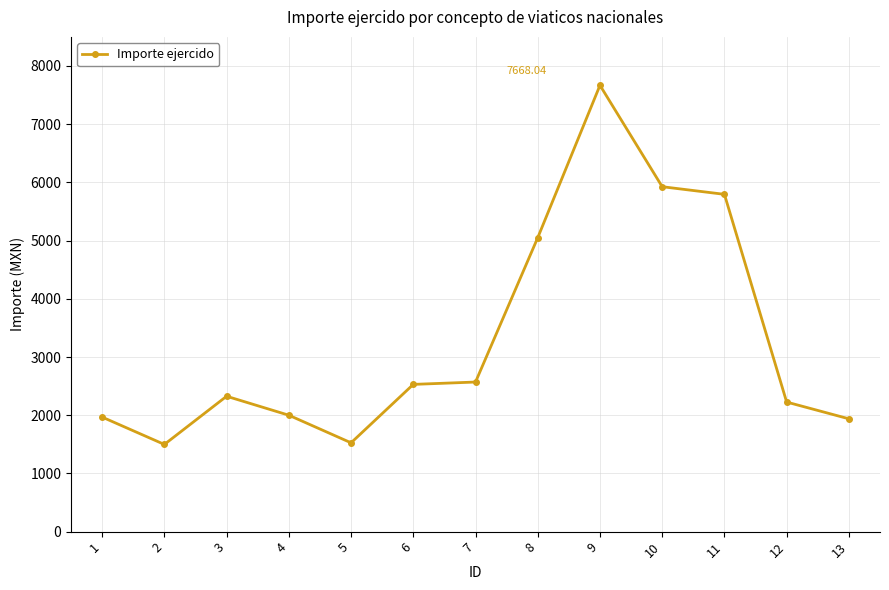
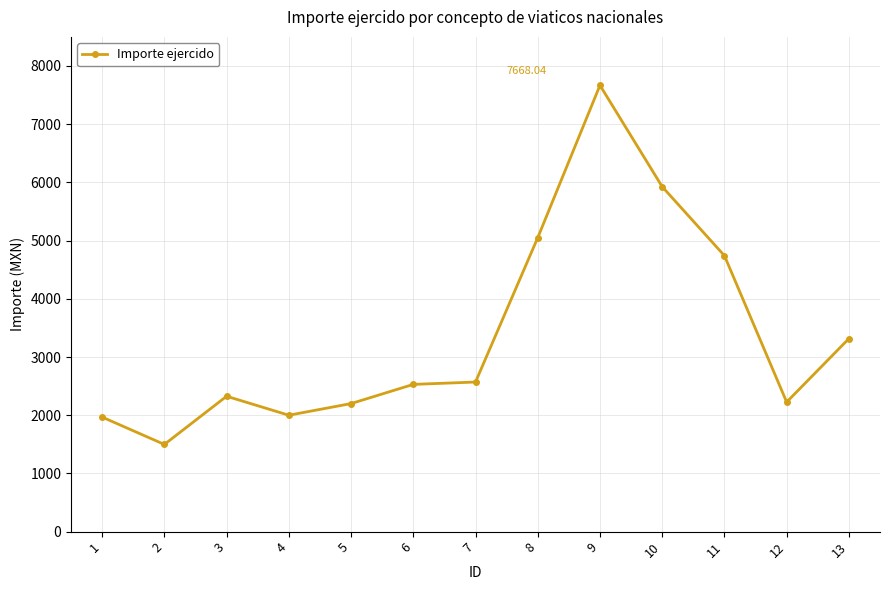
  {
    "1": 2000,
    "2": 1500,
    "3": 2300,
    "4": 2000,
-   "5": 1500,
+   "5": 2200,
    "6": 2500,
    "7": 2600,
    "8": 5100,
    "9": 7700,
    "10": 5900,
-   "11": 5800,
+   "11": 4700,
    "12": 2200,
-   "13": 1900
+   "13": 3300
  }
